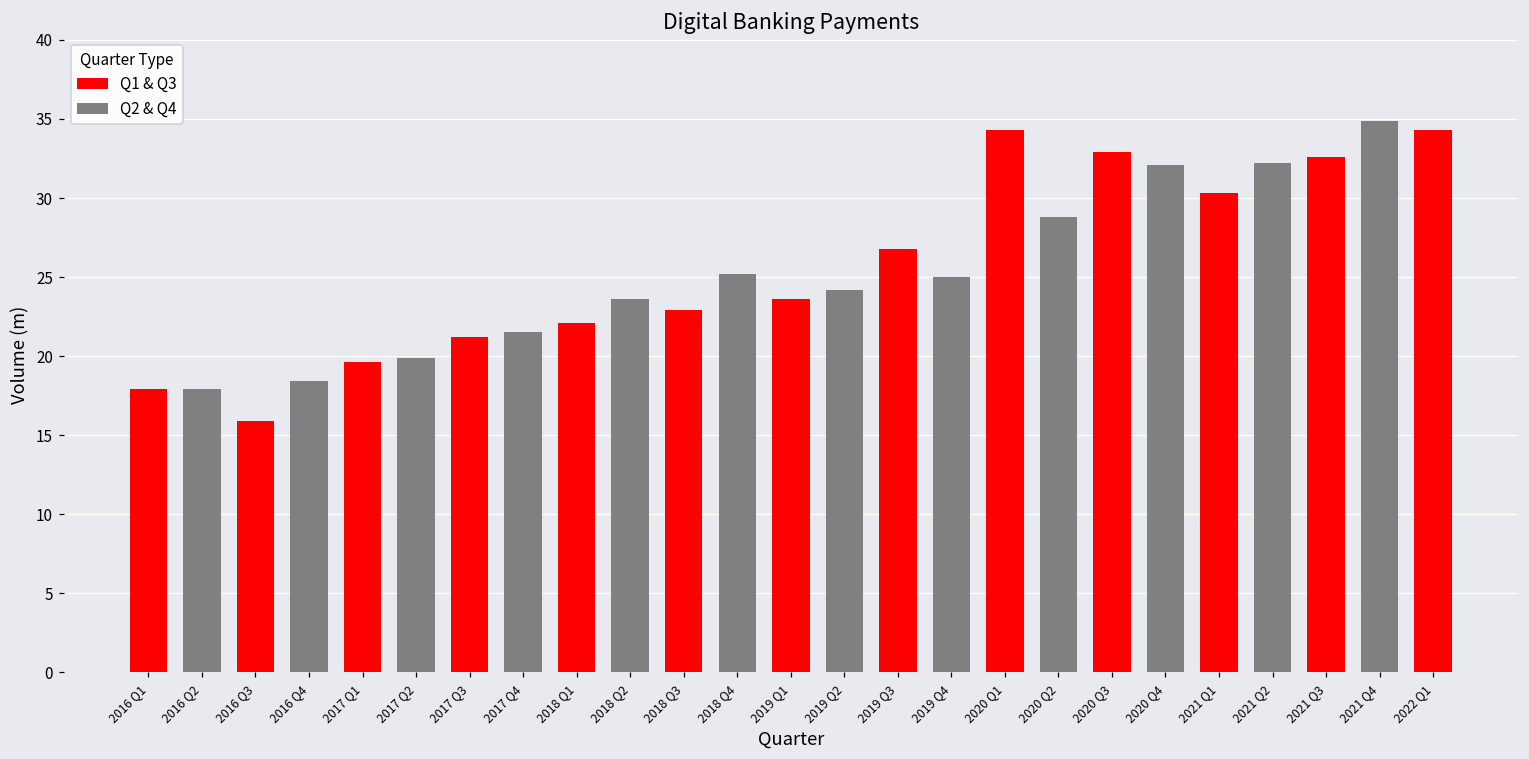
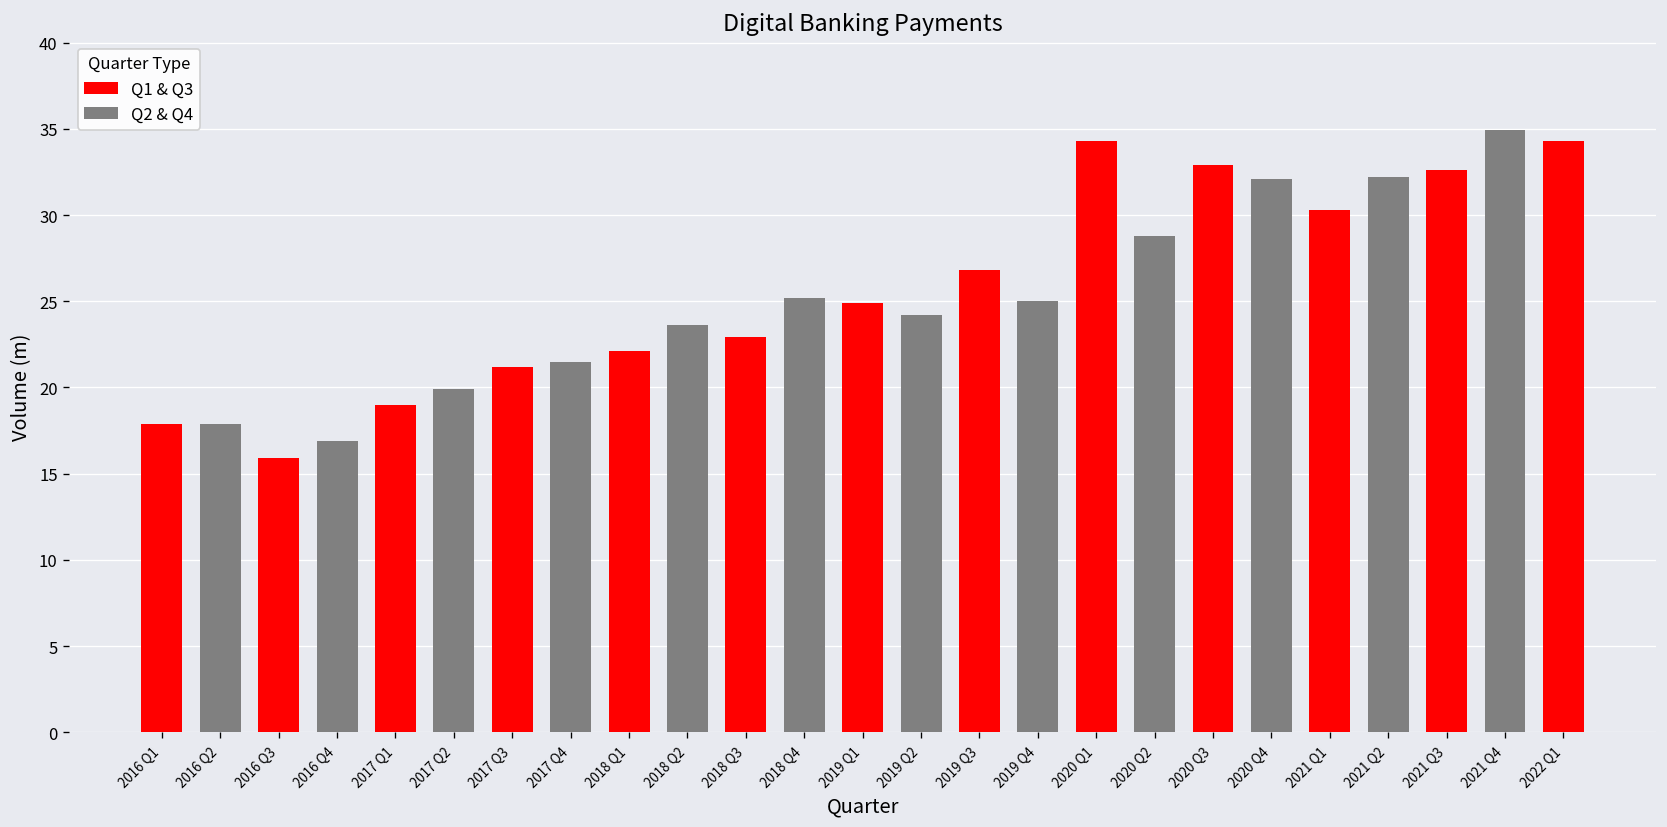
  {
    "2016 Q1": 17.9,
    "2016 Q2": 17.9,
    "2016 Q3": 15.9,
-   "2016 Q4": 18.4,
-   "2017 Q1": 19.6,
+   "2016 Q4": 16.9,
+   "2017 Q1": 19.0,
    "2017 Q2": 19.9,
    "2017 Q3": 21.2,
    "2017 Q4": 21.5,
    "2018 Q1": 22.1,
    "2018 Q2": 23.6,
    "2018 Q3": 22.9,
    "2018 Q4": 25.2,
-   "2019 Q1": 23.6,
+   "2019 Q1": 24.9,
    "2019 Q2": 24.2,
    "2019 Q3": 26.8,
    "2019 Q4": 25.0,
    "2020 Q1": 34.3,
    "2020 Q2": 28.8,
    "2020 Q3": 32.9,
    "2020 Q4": 32.1,
    "2021 Q1": 30.3,
    "2021 Q2": 32.2,
    "2021 Q3": 32.6,
    "2021 Q4": 34.9,
    "2022 Q1": 34.3
  }
